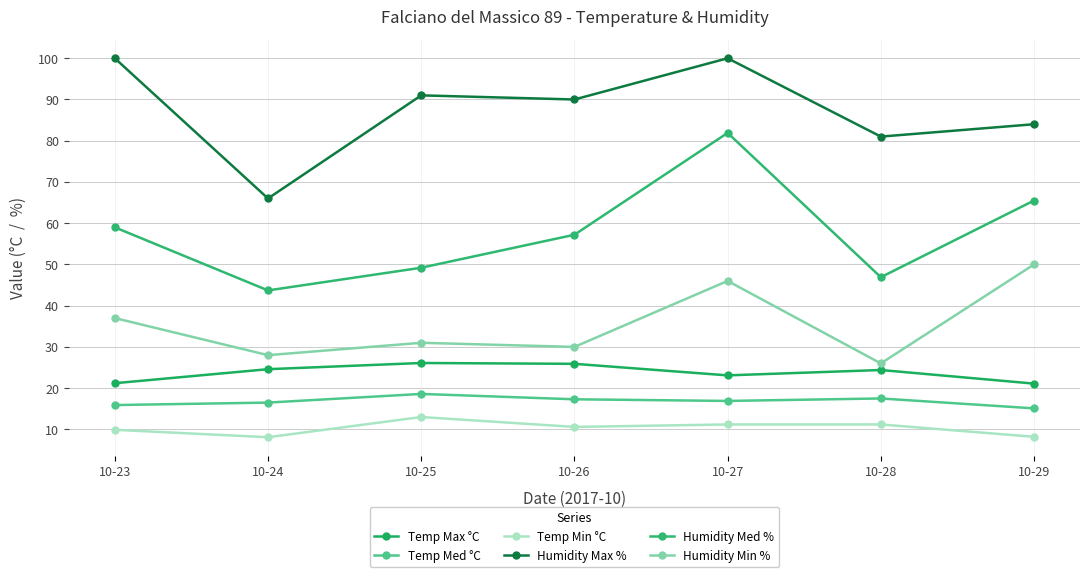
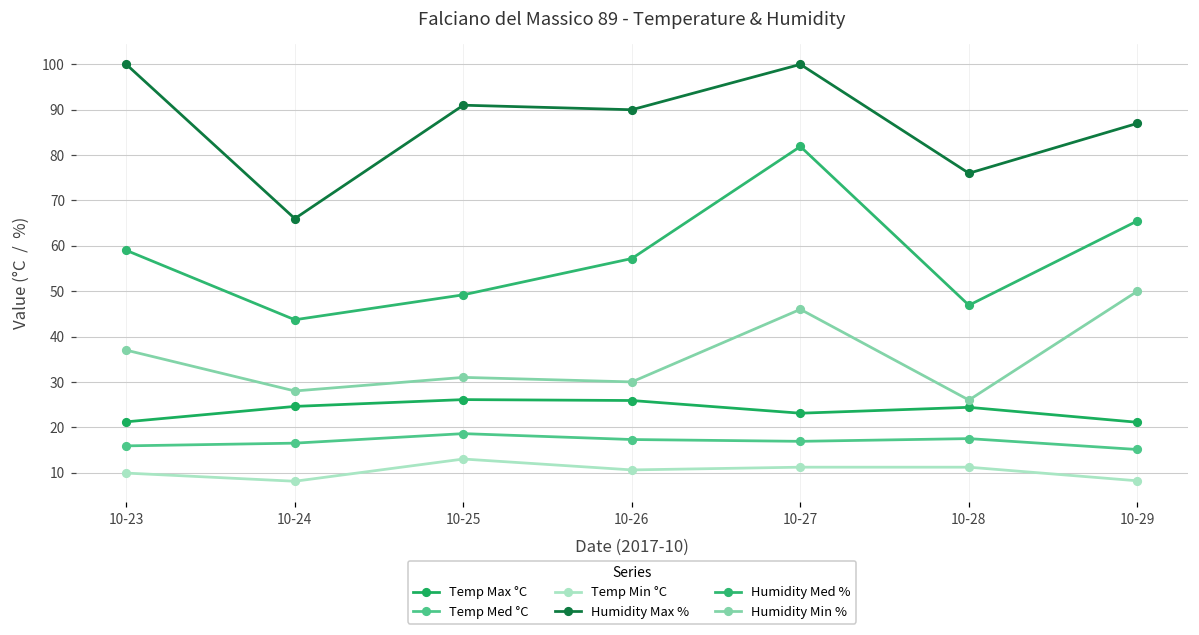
  {
    "Humidity Max %": {
      "10-23": 100,
      "10-24": 66,
      "10-25": 91,
      "10-26": 90,
      "10-27": 100,
-     "10-28": 81,
-     "10-29": 84
+     "10-28": 76,
+     "10-29": 87
    }
  }
